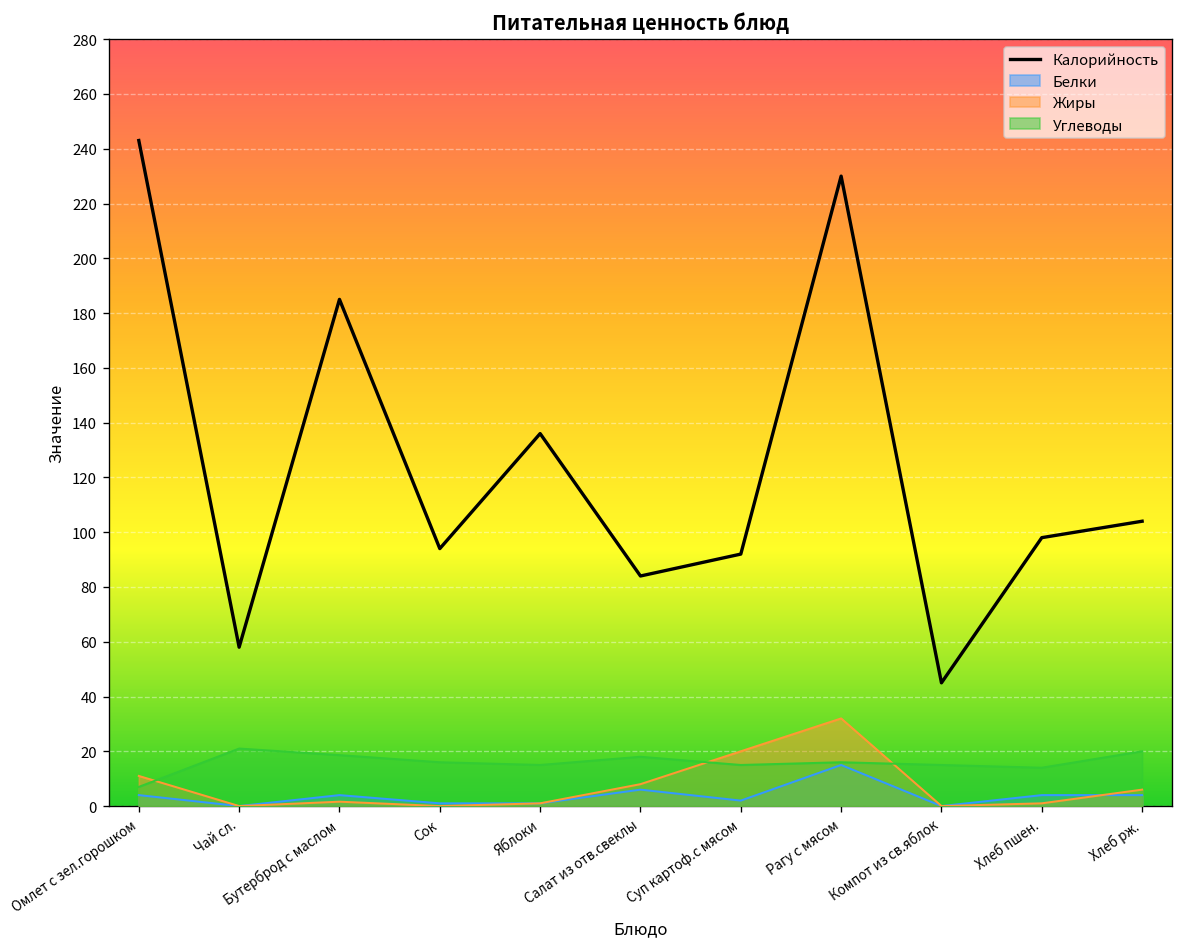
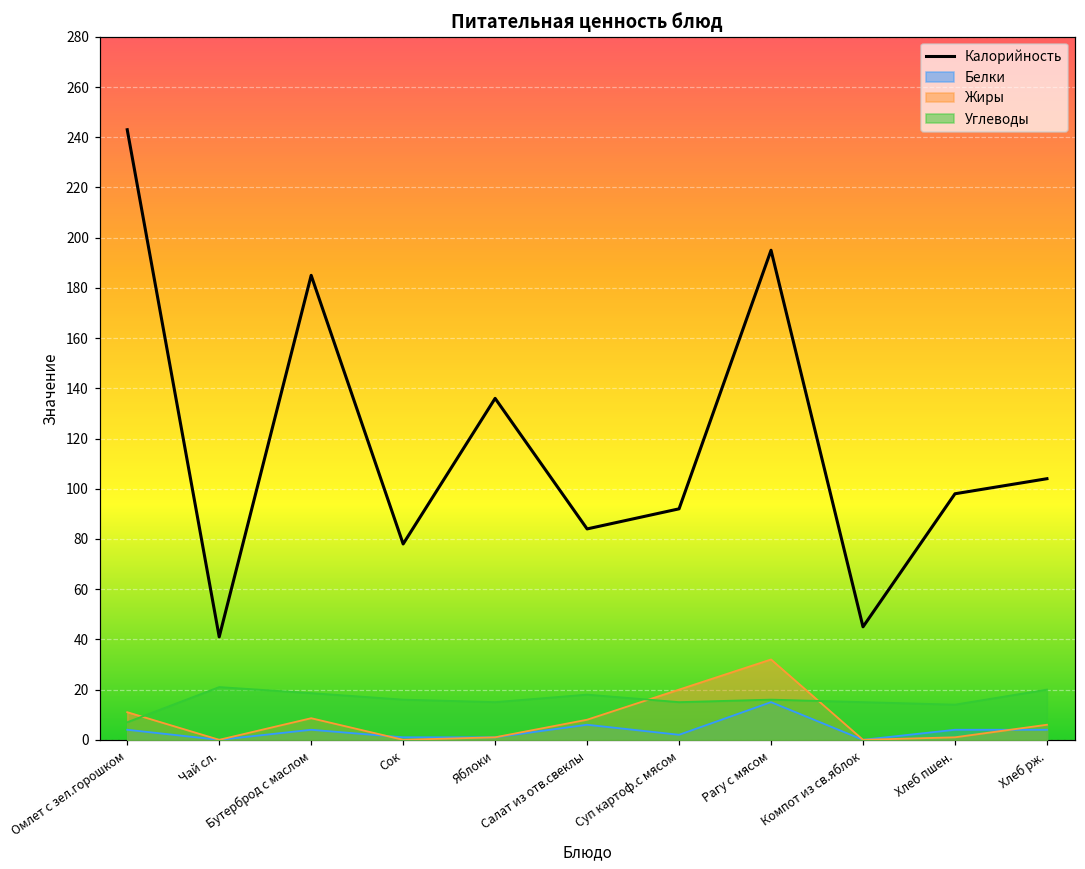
  {
    "Калорийность": {
      "Омлет с зел.горошком": 243,
-     "Чай сл.": 58,
+     "Чай сл.": 41,
      "Бутерброд с маслом": 185,
-     "Сок": 94,
+     "Сок": 78,
      "Яблоки": 136,
      "Салат из отв.свеклы": 84,
      "Суп картоф.с мясом": 92,
-     "Рагу с мясом": 230,
+     "Рагу с мясом": 195,
      "Компот из св.яблок": 45,
      "Хлеб пшен.": 98,
      "Хлеб рж.": 104
    },
    "Белки": {
      "Омлет с зел.горошком": 4,
      "Бутерброд с маслом": 4,
      "Салат из отв.свеклы": 6,
      "Суп картоф.с мясом": 2,
      "Хлеб пшен.": 4,
      "Хлеб рж.": 4
    },
    "Жиры": {
      "Омлет с зел.горошком": 11,
-     "Бутерброд с маслом": 2,
+     "Бутерброд с маслом": 9,
      "Салат из отв.свеклы": 8,
      "Суп картоф.с мясом": 20,
      "Рагу с мясом": 32,
      "Хлеб пшен.": 1,
      "Хлеб рж.": 6
    },
    "Углеводы": {
      "Омлет с зел.горошком": 7,
      "Чай сл.": 21,
      "Бутерброд с маслом": 19,
      "Сок": 16,
      "Яблоки": 15,
      "Салат из отв.свеклы": 18,
      "Суп картоф.с мясом": 15,
      "Компот из св.яблок": 15,
      "Хлеб пшен.": 14,
      "Хлеб рж.": 20
    }
  }
